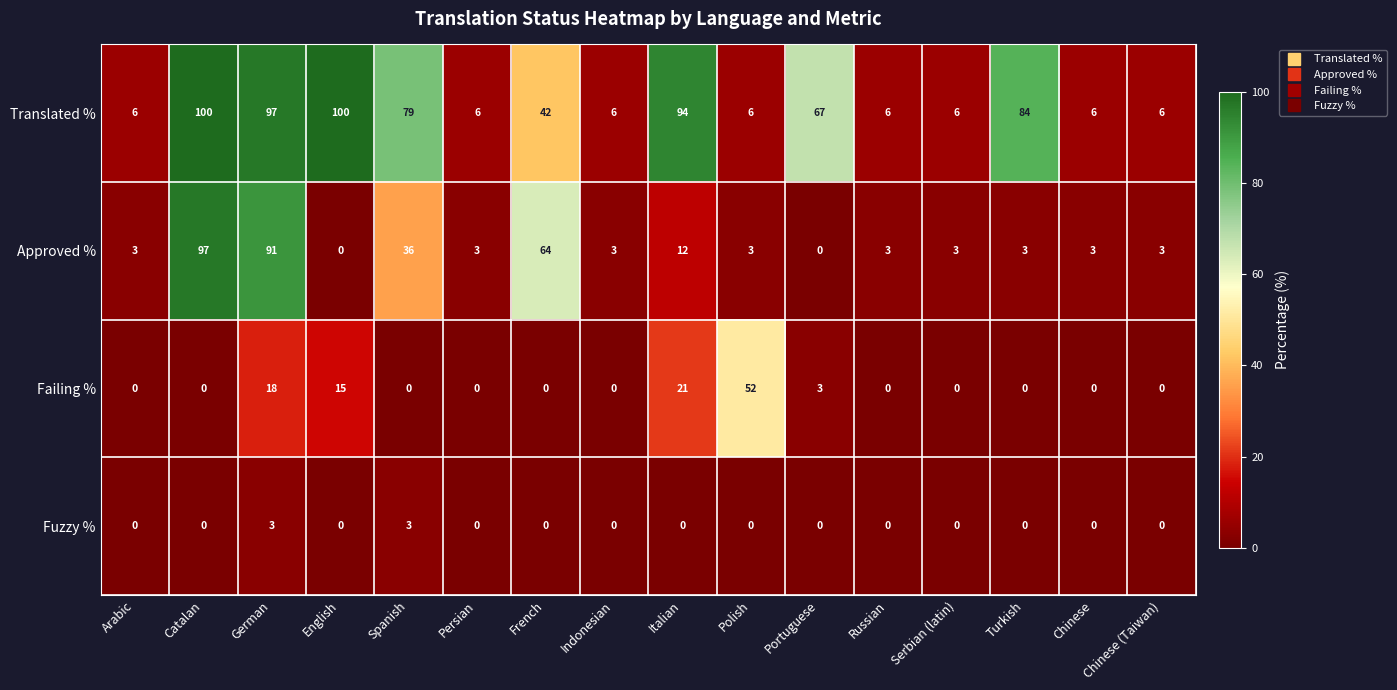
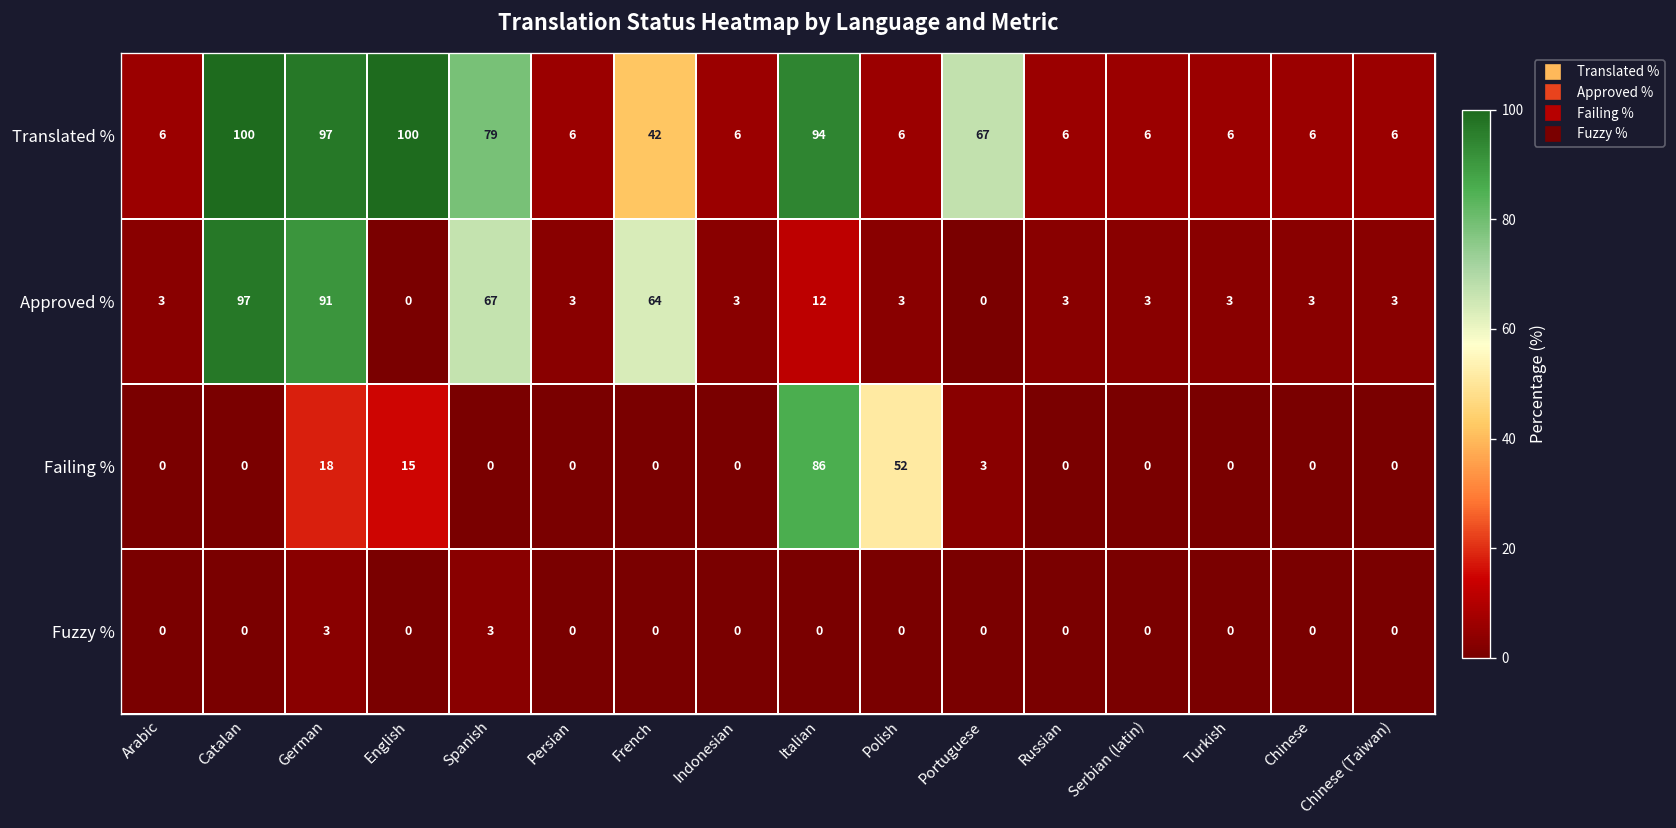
  {
    "Translated %": {
      "Arabic": 6,
      "Catalan": 100,
      "German": 97,
      "English": 100,
      "Spanish": 79,
      "Persian": 6,
      "French": 42,
      "Indonesian": 6,
      "Italian": 94,
      "Polish": 6,
      "Portuguese": 67,
      "Russian": 6,
      "Serbian (latin)": 6,
-     "Turkish": 84,
+     "Turkish": 6,
      "Chinese": 6,
      "Chinese (Taiwan)": 6
    },
    "Approved %": {
      "Arabic": 3,
      "Catalan": 97,
      "German": 91,
      "English": 0,
-     "Spanish": 36,
+     "Spanish": 67,
      "Persian": 3,
      "French": 64,
      "Indonesian": 3,
      "Italian": 12,
      "Polish": 3,
      "Portuguese": 0,
      "Russian": 3,
      "Serbian (latin)": 3,
      "Turkish": 3,
      "Chinese": 3,
      "Chinese (Taiwan)": 3
    },
    "Failing %": {
      "Arabic": 0,
      "Catalan": 0,
      "German": 18,
      "English": 15,
      "Spanish": 0,
      "Persian": 0,
      "French": 0,
      "Indonesian": 0,
-     "Italian": 21,
+     "Italian": 86,
      "Polish": 52,
      "Portuguese": 3,
      "Russian": 0,
      "Serbian (latin)": 0,
      "Turkish": 0,
      "Chinese": 0,
      "Chinese (Taiwan)": 0
    },
    "Fuzzy %": {
      "Arabic": 0,
      "Catalan": 0,
      "German": 3,
      "English": 0,
      "Spanish": 3,
      "Persian": 0,
      "French": 0,
      "Indonesian": 0,
      "Italian": 0,
      "Polish": 0,
      "Portuguese": 0,
      "Russian": 0,
      "Serbian (latin)": 0,
      "Turkish": 0,
      "Chinese": 0,
      "Chinese (Taiwan)": 0
    }
  }
